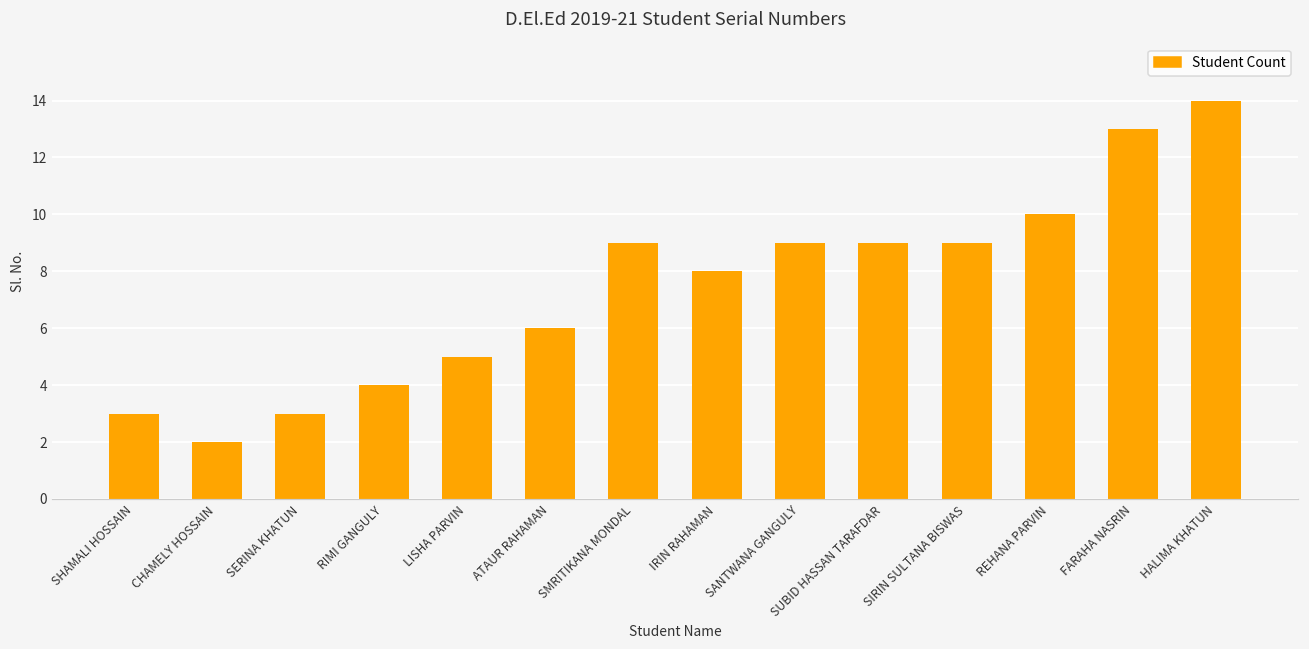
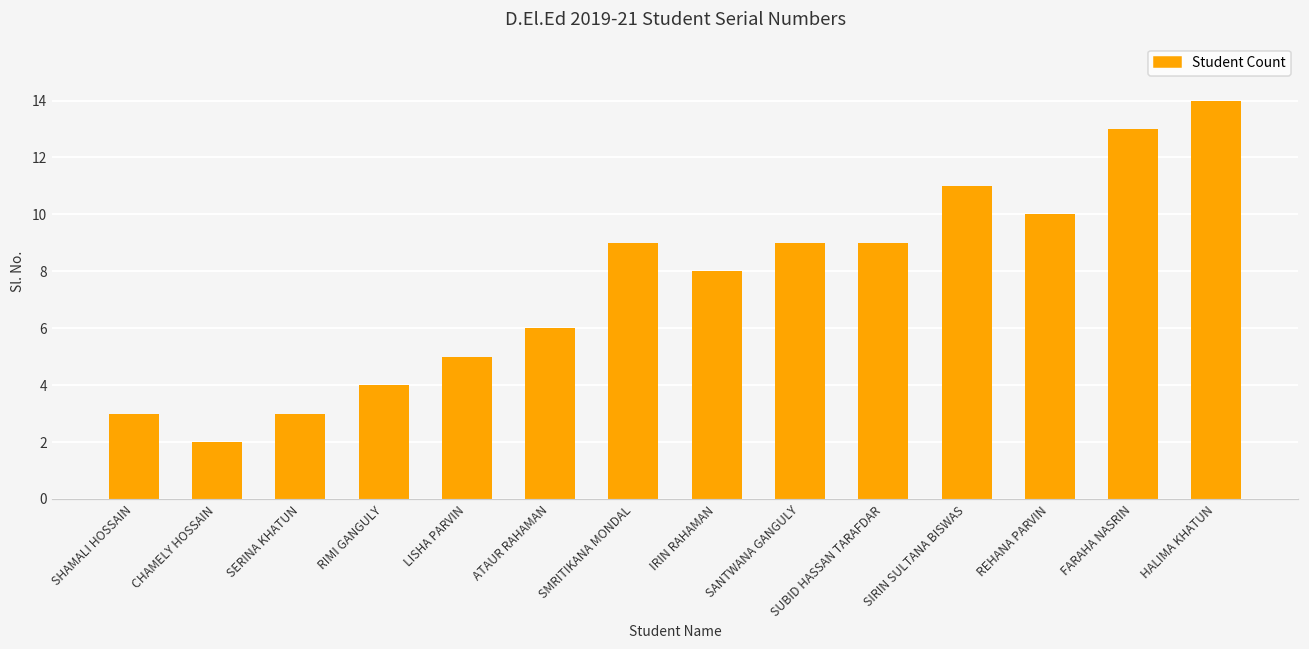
  {
    "SHAMALI HOSSAIN": 3,
    "CHAMELY HOSSAIN": 2,
    "SERINA KHATUN": 3,
    "RIMI GANGULY": 4,
    "LISHA PARVIN": 5,
    "ATAUR RAHAMAN": 6,
    "SMRITIKANA MONDAL": 9,
    "IRIN RAHAMAN": 8,
    "SANTWANA GANGULY": 9,
    "SUBID HASSAN TARAFDAR": 9,
-   "SIRIN SULTANA BISWAS": 9,
+   "SIRIN SULTANA BISWAS": 11,
    "REHANA PARVIN": 10,
    "FARAHA NASRIN": 13,
    "HALIMA KHATUN": 14
  }
